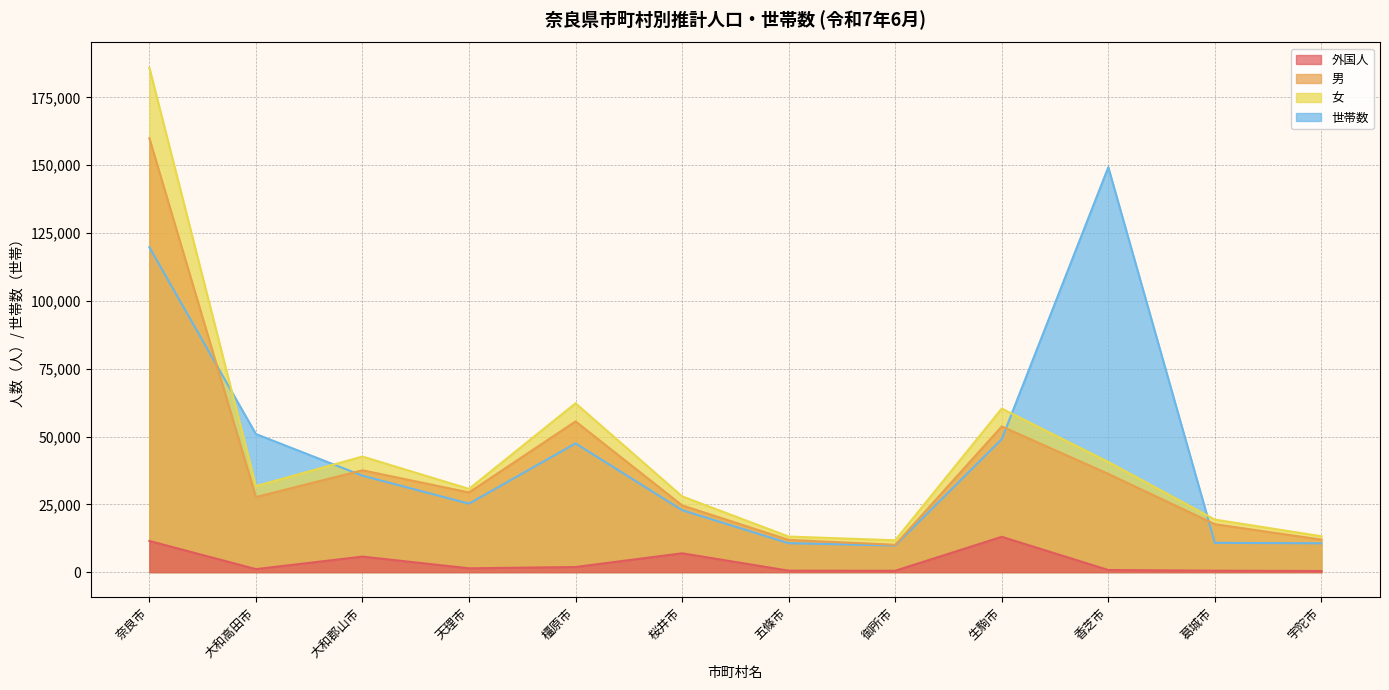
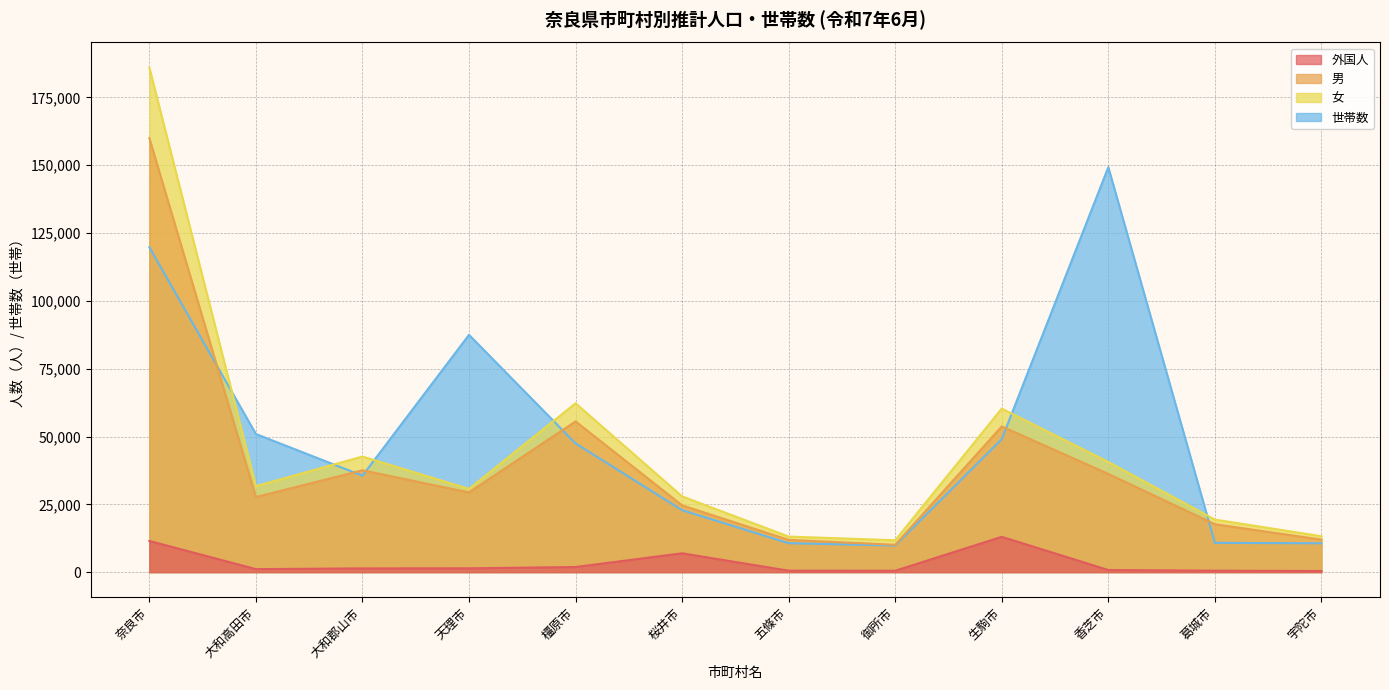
  {
    "世帯数": {
      "奈良市": "120,000",
      "大和高田市": "51,000",
      "大和郡山市": "36,000",
-     "天理市": "25,000",
+     "天理市": "87,000",
      "橿原市": "47,000",
      "桜井市": "23,000",
      "五條市": "11,000",
      "生駒市": "49,000",
      "香芝市": "149,000",
      "葛城市": "11,000",
      "宇陀市": "11,000"
    },
    "外国人": {
      "奈良市": "11,000",
      "大和高田市": "1,000",
-     "大和郡山市": "6,000",
+     "大和郡山市": "1,000",
      "天理市": "1,000",
      "橿原市": "2,000",
      "桜井市": "7,000",
      "五條市": "1,000",
      "御所市": "0",
      "生駒市": "13,000",
      "香芝市": "1,000",
      "葛城市": "1,000",
      "宇陀市": "0"
    }
  }
